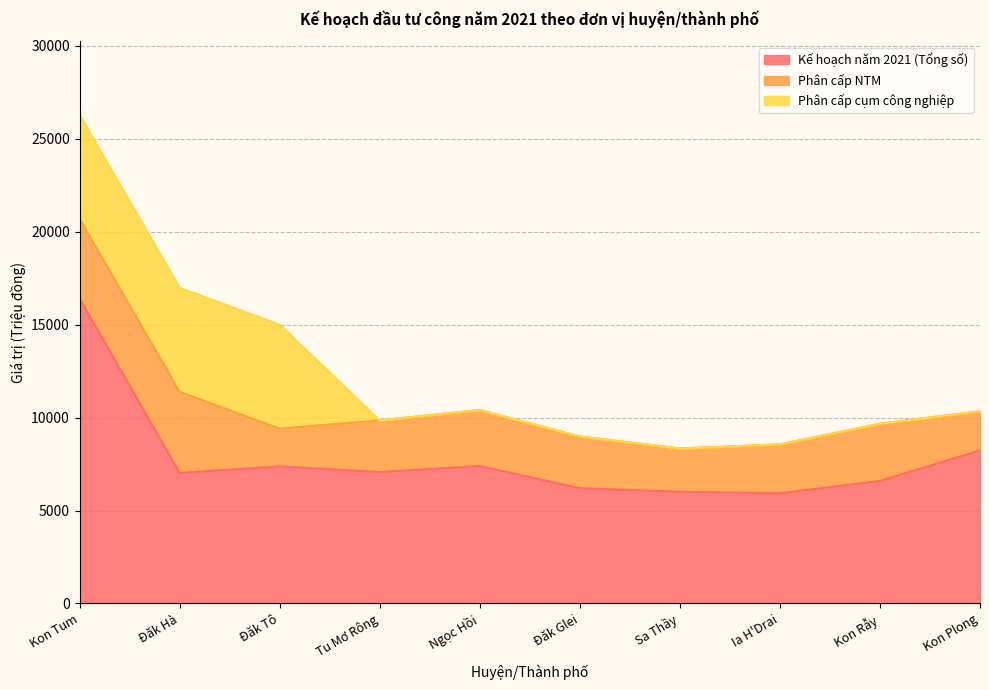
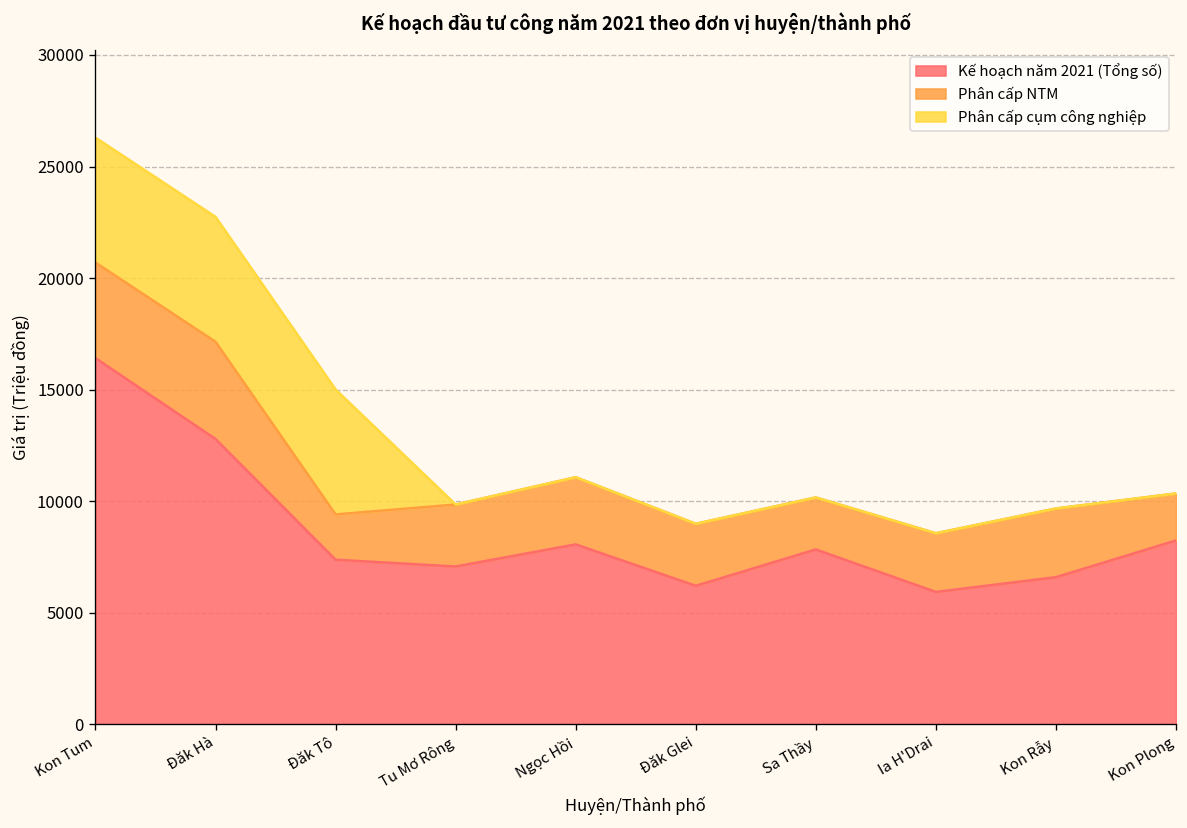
  {
    "Kế hoạch năm 2021 (Tổng số)": {
      "Kon Tum": 16400,
-     "Đăk Hà": 7000,
+     "Đăk Hà": 12800,
      "Đăk Tô": 7400,
      "Tu Mơ Rông": 7100,
-     "Ngọc Hồi": 7400,
+     "Ngọc Hồi": 8100,
      "Đăk Glei": 6200,
-     "Sa Thầy": 6000,
+     "Sa Thầy": 7800,
      "Ia H'Drai": 5900,
      "Kon Rẫy": 6600,
      "Kon Plong": 8200
    }
  }
